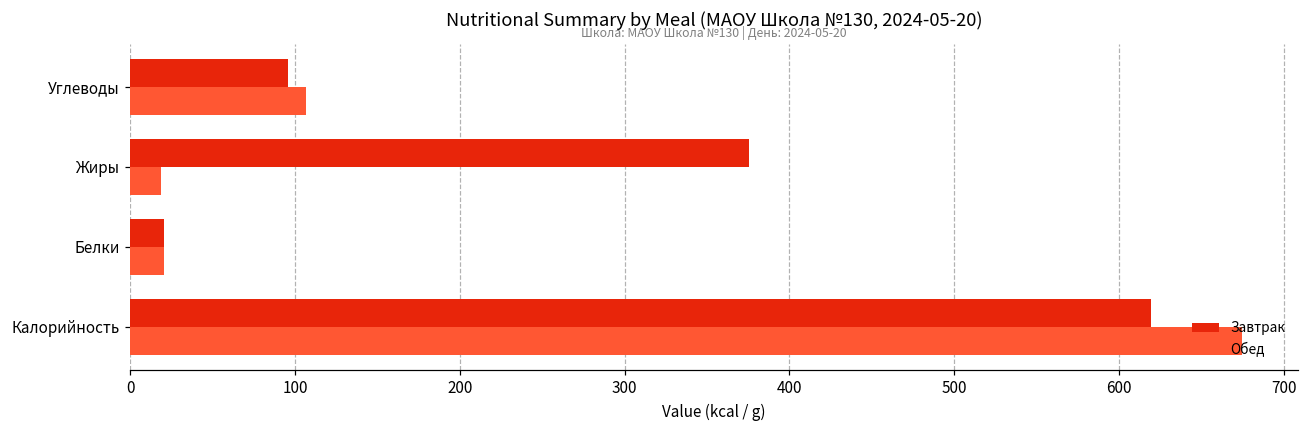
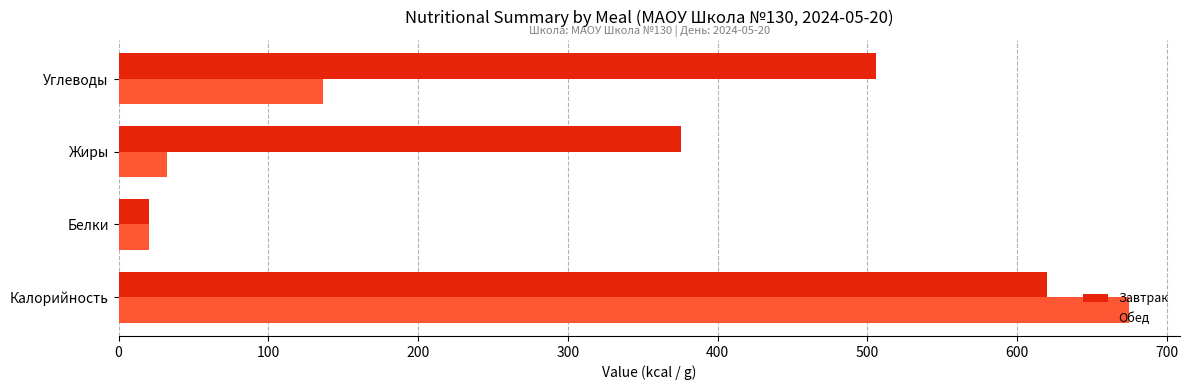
  {
    "Завтрак": {
-     "Углеводы": 96,
+     "Углеводы": 506,
      "Жиры": 376,
      "Белки": 21,
      "Калорийность": 620
    },
    "Обед": {
-     "Углеводы": 106,
-     "Жиры": 19,
+     "Углеводы": 136,
+     "Жиры": 32,
      "Белки": 20,
      "Калорийность": 675
    }
  }
